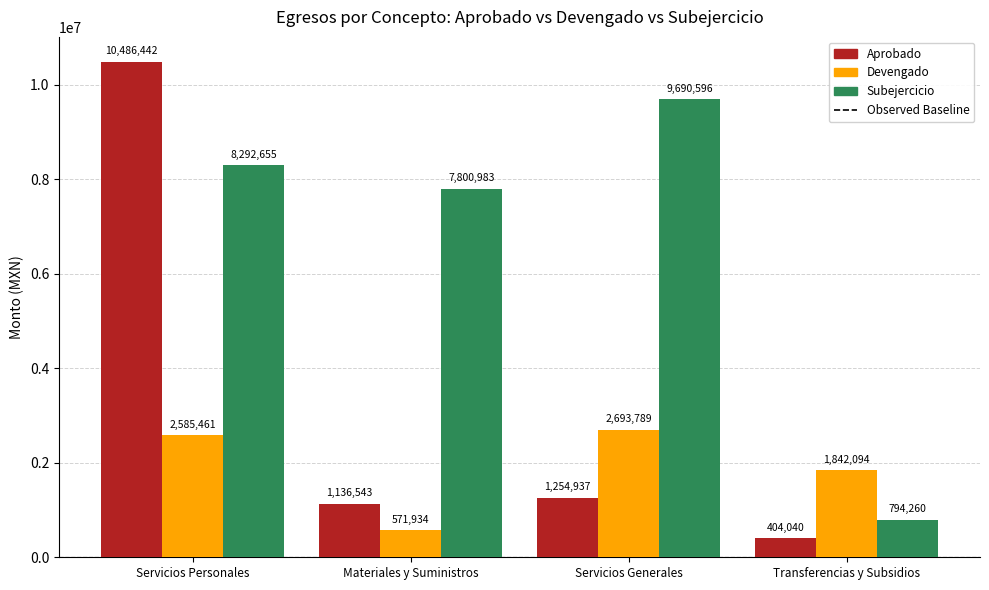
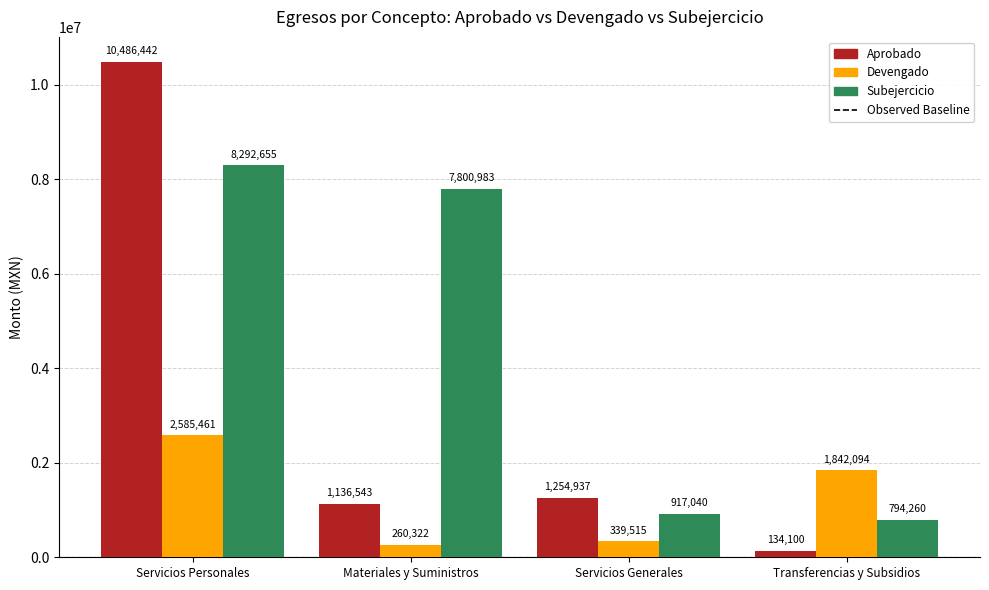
  {
    "Aprobado": {
      "Servicios Personales": "10,486,442",
      "Materiales y Suministros": "1,136,543",
      "Servicios Generales": "1,254,937",
-     "Transferencias y Subsidios": "404,040"
+     "Transferencias y Subsidios": "134,100"
    },
    "Devengado": {
      "Servicios Personales": "2,585,461",
-     "Materiales y Suministros": "571,934",
-     "Servicios Generales": "2,693,789",
+     "Materiales y Suministros": "260,322",
+     "Servicios Generales": "339,515",
      "Transferencias y Subsidios": "1,842,094"
    },
    "Subejercicio": {
      "Servicios Personales": "8,292,655",
      "Materiales y Suministros": "7,800,983",
-     "Servicios Generales": "9,690,596",
+     "Servicios Generales": "917,040",
      "Transferencias y Subsidios": "794,260"
    }
  }
